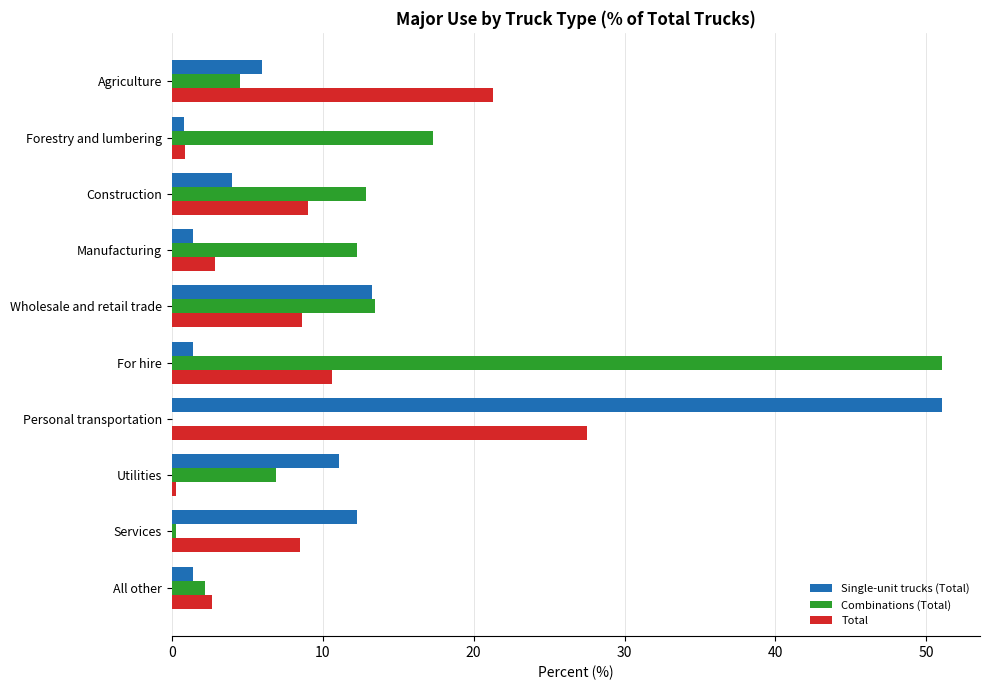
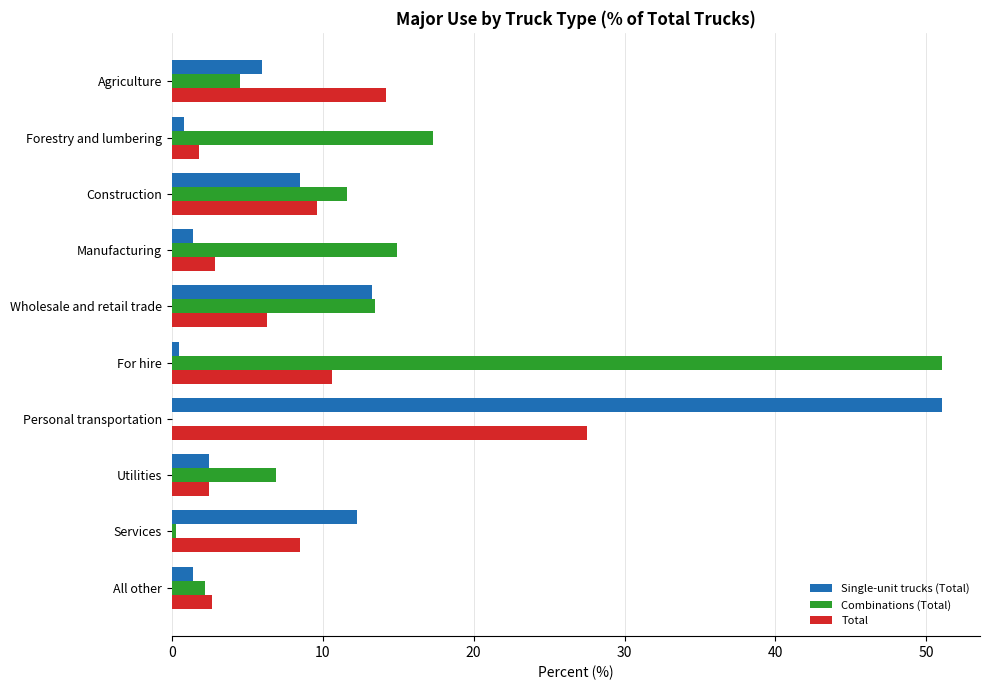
  {
    "Single-unit trucks (Total)": {
      "Agriculture": 6.0,
      "Forestry and lumbering": 0.8,
-     "Construction": 4.0,
+     "Construction": 8.5,
      "Manufacturing": 1.4,
      "Wholesale and retail trade": 13.3,
-     "For hire": 1.4,
+     "For hire": 0.5,
      "Personal transportation": 51.0,
-     "Utilities": 11.1,
+     "Utilities": 2.5,
      "Services": 12.3,
      "All other": 1.4
    },
    "Combinations (Total)": {
      "Agriculture": 4.5,
      "Forestry and lumbering": 17.3,
-     "Construction": 12.9,
-     "Manufacturing": 12.3,
+     "Construction": 11.6,
+     "Manufacturing": 14.9,
      "Wholesale and retail trade": 13.5,
      "For hire": 51.0,
      "Personal transportation": 0.0,
      "Utilities": 6.9,
      "Services": 0.3,
      "All other": 2.2
    },
    "Total": {
-     "Agriculture": 21.3,
-     "Forestry and lumbering": 0.9,
-     "Construction": 9.0,
+     "Agriculture": 14.2,
+     "Forestry and lumbering": 1.8,
+     "Construction": 9.6,
      "Manufacturing": 2.9,
-     "Wholesale and retail trade": 8.6,
+     "Wholesale and retail trade": 6.3,
      "For hire": 10.6,
      "Personal transportation": 27.5,
-     "Utilities": 0.3,
+     "Utilities": 2.5,
      "Services": 8.5,
      "All other": 2.7
    }
  }
